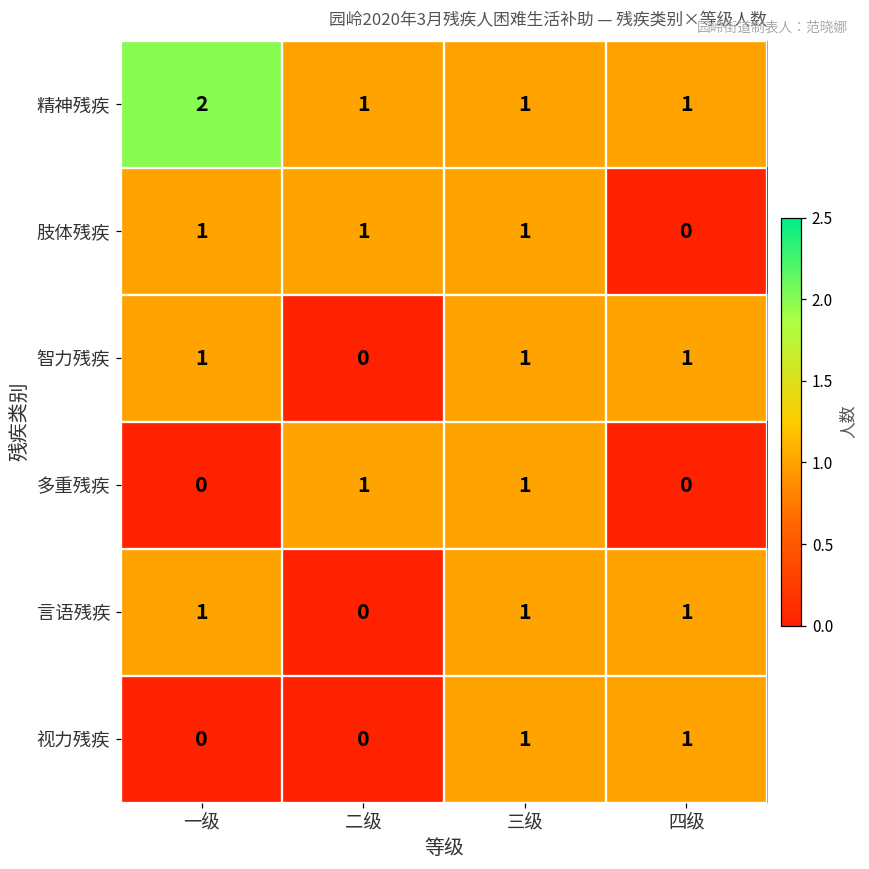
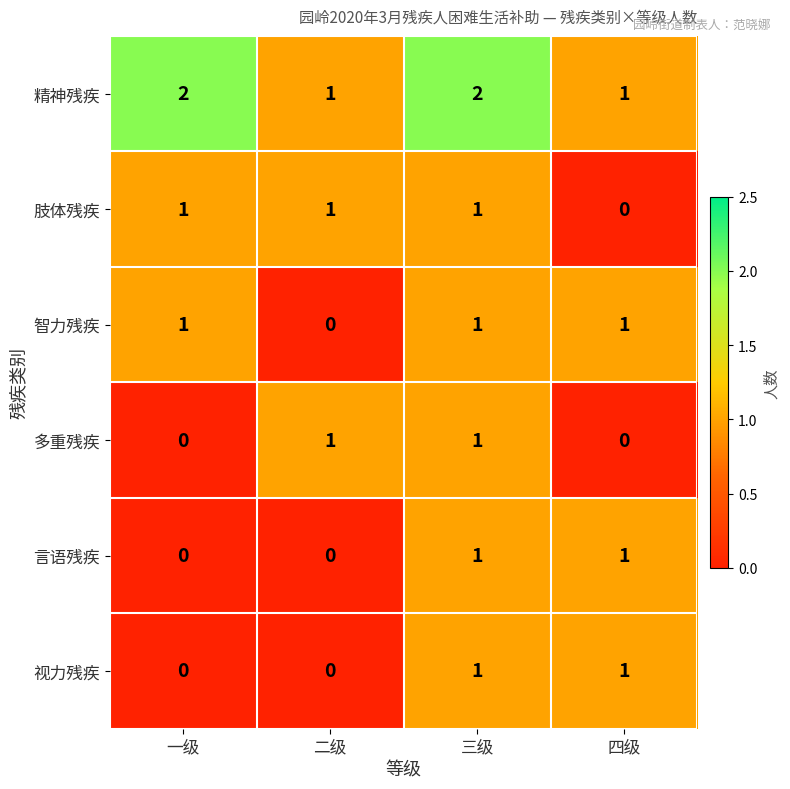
  {
    "精神残疾": {
      "一级": 2,
      "二级": 1,
-     "三级": 1,
+     "三级": 2,
      "四级": 1
    },
    "肢体残疾": {
      "一级": 1,
      "二级": 1,
      "三级": 1,
      "四级": 0
    },
    "智力残疾": {
      "一级": 1,
      "二级": 0,
      "三级": 1,
      "四级": 1
    },
    "多重残疾": {
      "一级": 0,
      "二级": 1,
      "三级": 1,
      "四级": 0
    },
    "言语残疾": {
-     "一级": 1,
+     "一级": 0,
      "二级": 0,
      "三级": 1,
      "四级": 1
    },
    "视力残疾": {
      "一级": 0,
      "二级": 0,
      "三级": 1,
      "四级": 1
    }
  }
